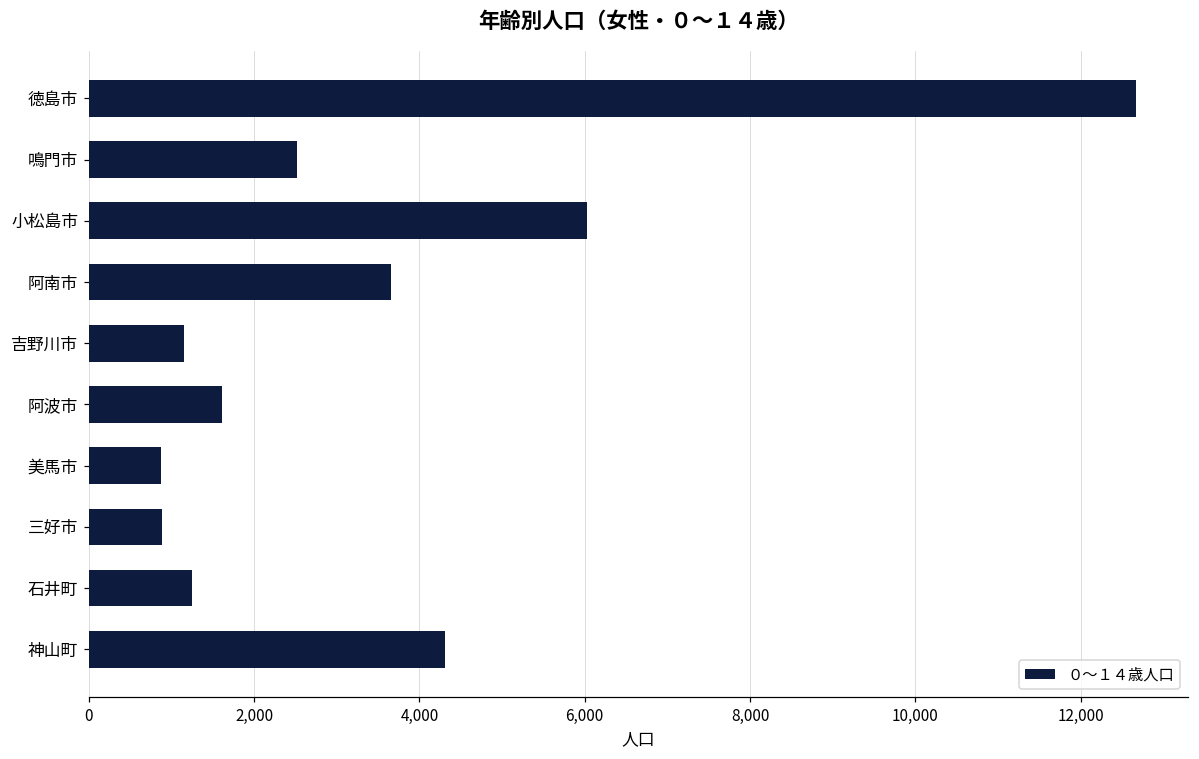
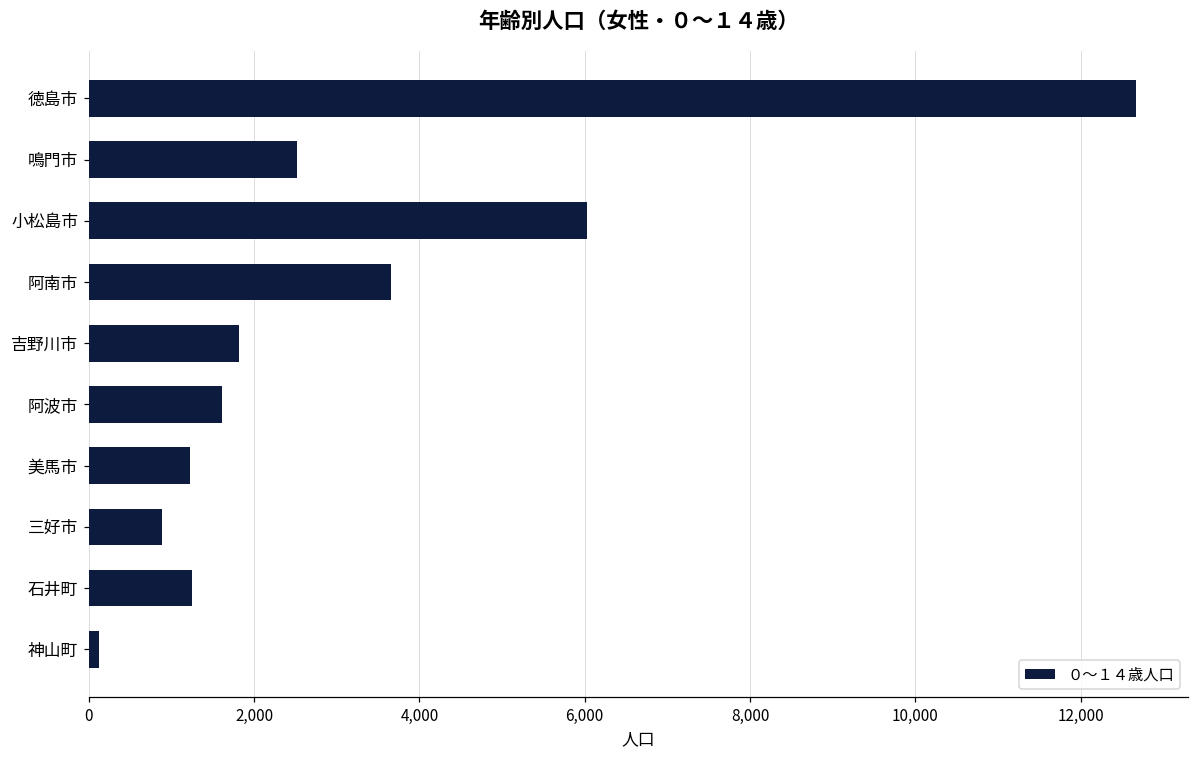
  {
    "徳島市": "12,700",
    "鳴門市": "2,500",
    "小松島市": "6,000",
    "阿南市": "3,700",
-   "吉野川市": "1,200",
+   "吉野川市": "1,800",
    "阿波市": "1,600",
-   "美馬市": "900",
+   "美馬市": "1,200",
    "三好市": "900",
    "石井町": "1,300",
-   "神山町": "4,300"
+   "神山町": "100"
  }
